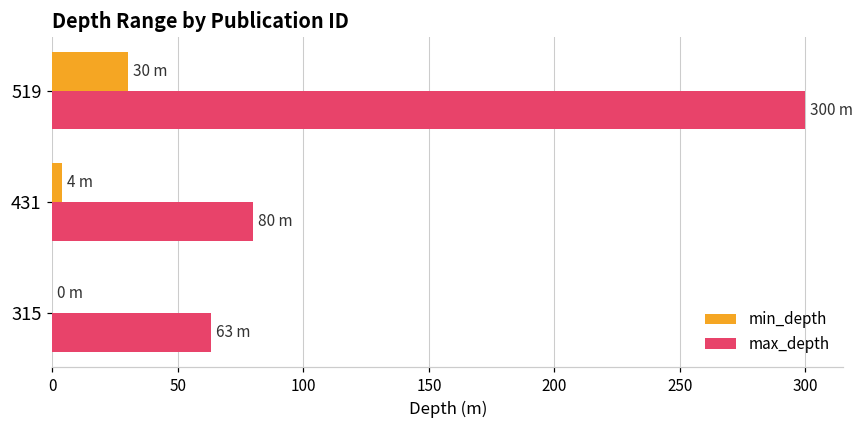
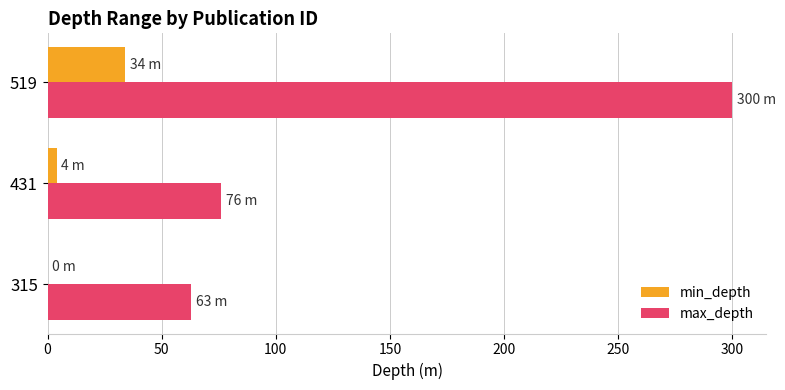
  {
    "min_depth": {
-     "519": 30,
+     "519": 34,
      "431": 4,
      "315": 0
    },
    "max_depth": {
      "519": 300,
-     "431": 80,
+     "431": 76,
      "315": 63
    }
  }
